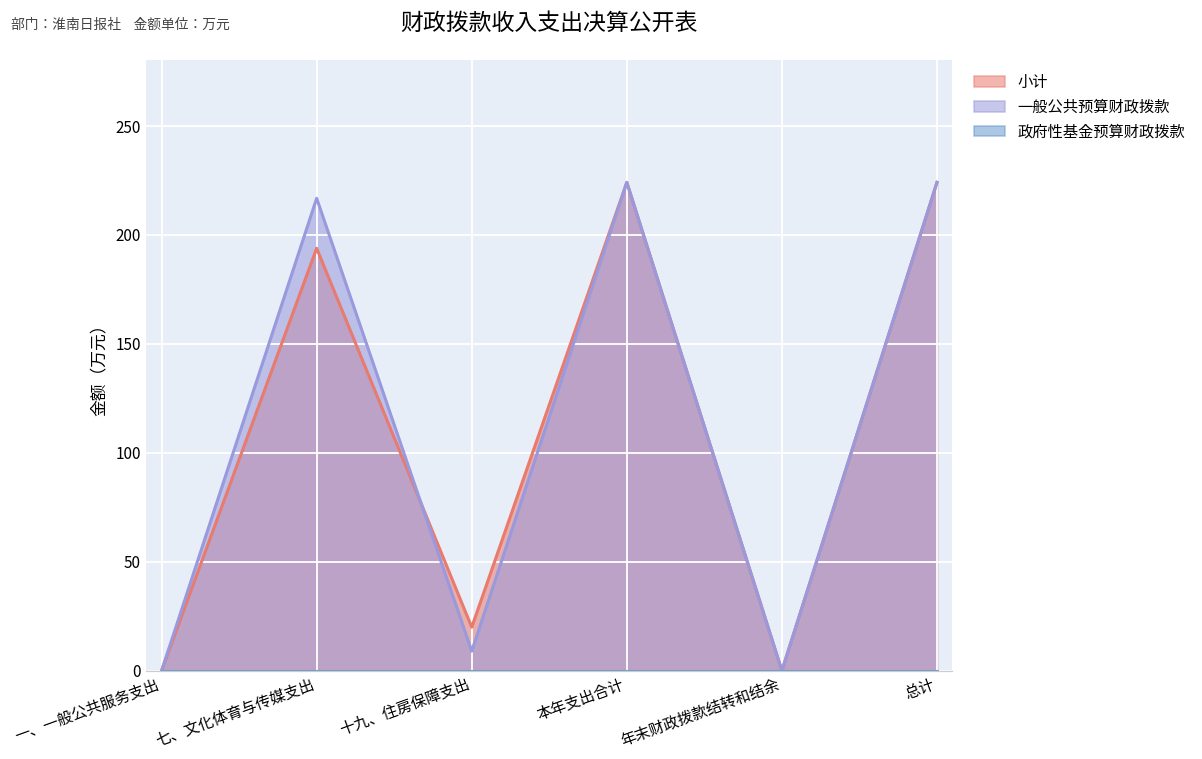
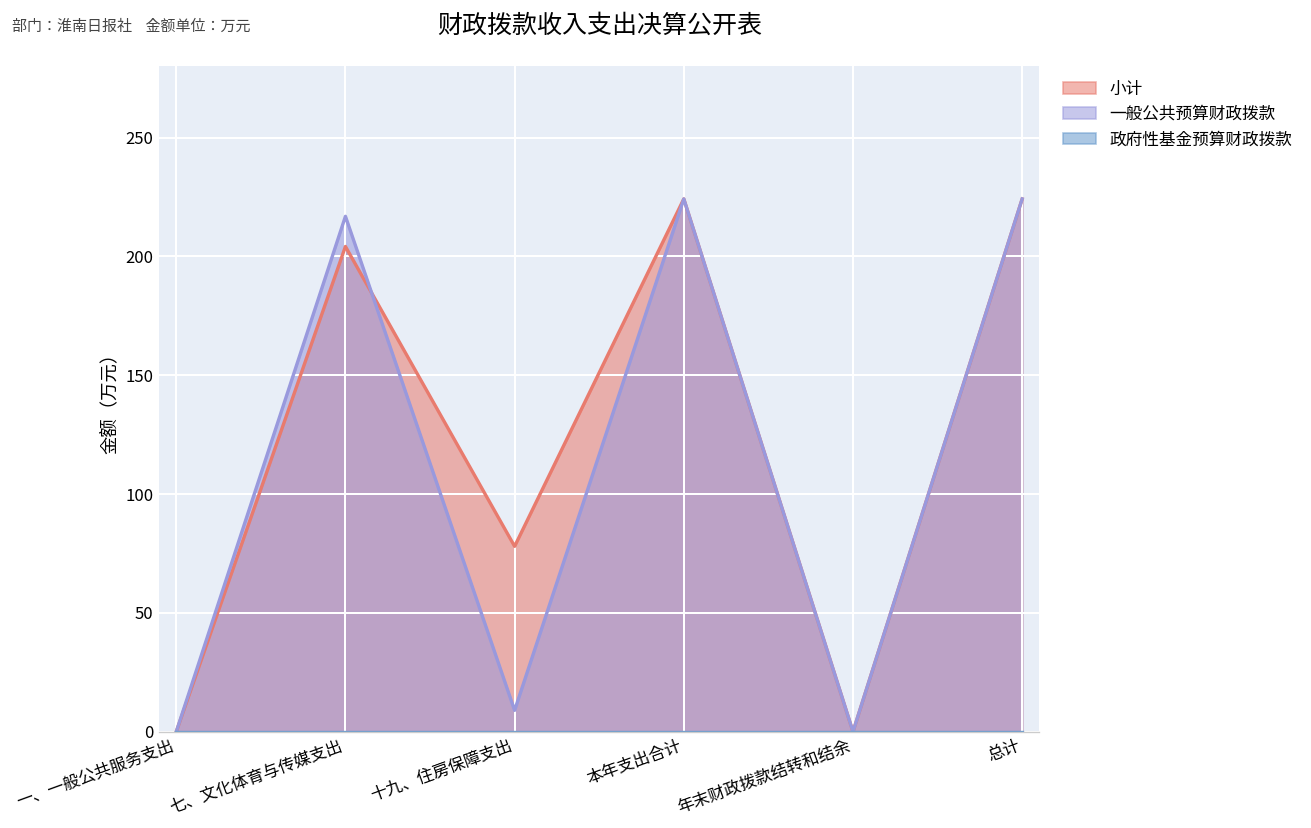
  {
    "小计": {
-     "七、文化体育与传媒支出": 194,
-     "十九、住房保障支出": 20
+     "七、文化体育与传媒支出": 204,
+     "十九、住房保障支出": 78
    }
  }
